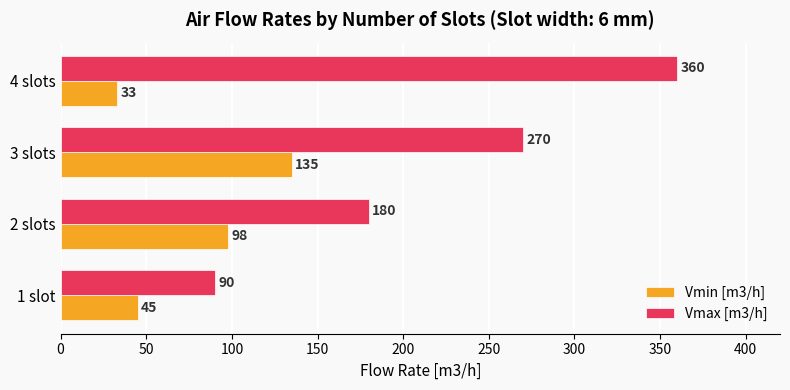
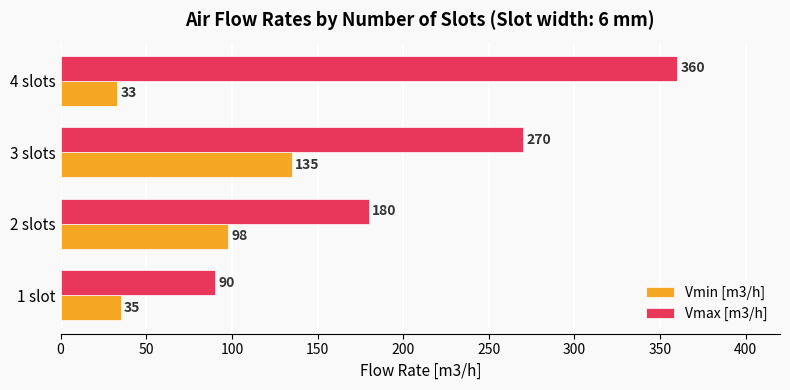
  {
    "Vmin [m3/h]": {
      "4 slots": 33,
      "3 slots": 135,
      "2 slots": 98,
-     "1 slot": 45
+     "1 slot": 35
    },
    "Vmax [m3/h]": {
      "4 slots": 360,
      "3 slots": 270,
      "2 slots": 180,
      "1 slot": 90
    }
  }
